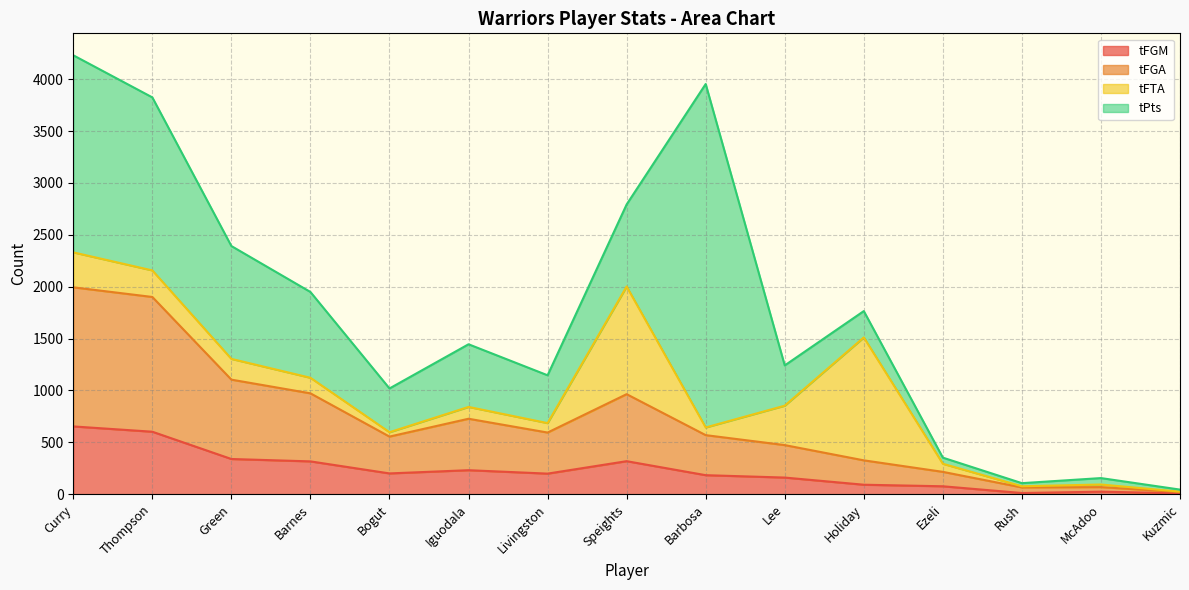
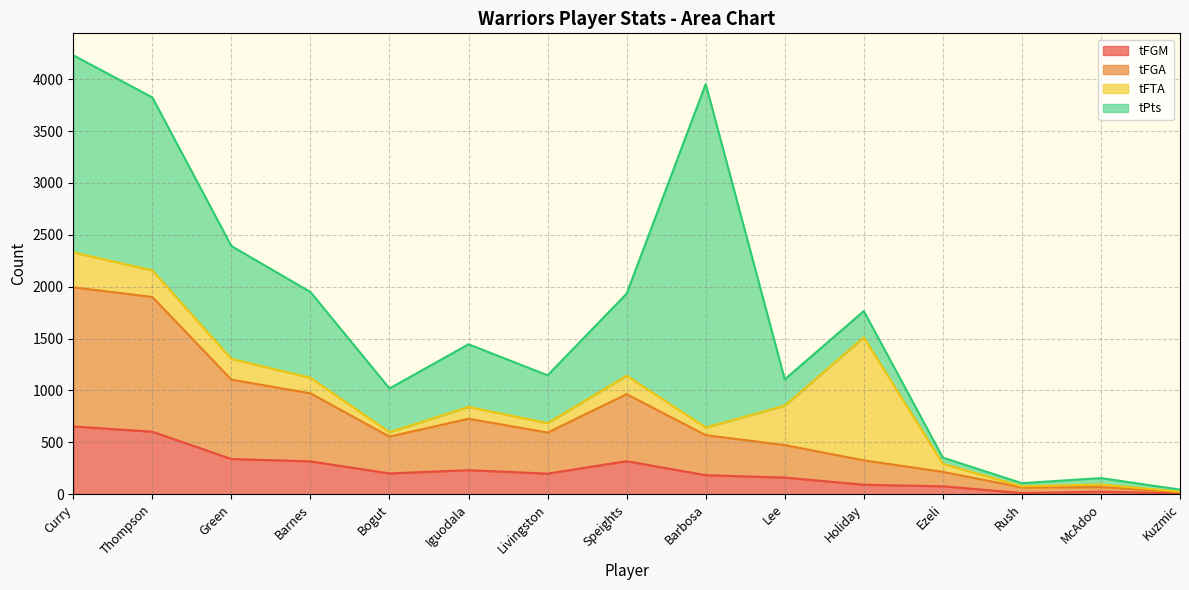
  {
    "tFTA": {
      "Curry": 340,
      "Thompson": 260,
      "Green": 200,
      "Barnes": 150,
      "Bogut": 40,
      "Iguodala": 110,
      "Livingston": 90,
-     "Speights": 1040,
+     "Speights": 180,
      "Barbosa": 70,
      "Lee": 380,
      "Holiday": 1190,
      "Ezeli": 80,
      "McAdoo": 30
    },
    "tPts": {
      "Curry": 1900,
      "Thompson": 1670,
      "Green": 1090,
      "Barnes": 830,
      "Bogut": 420,
      "Iguodala": 600,
      "Livingston": 460,
      "Speights": 790,
      "Barbosa": 3310,
-     "Lee": 390,
+     "Lee": 250,
      "Holiday": 250,
      "Ezeli": 60,
      "Rush": 30,
      "McAdoo": 60
    }
  }
